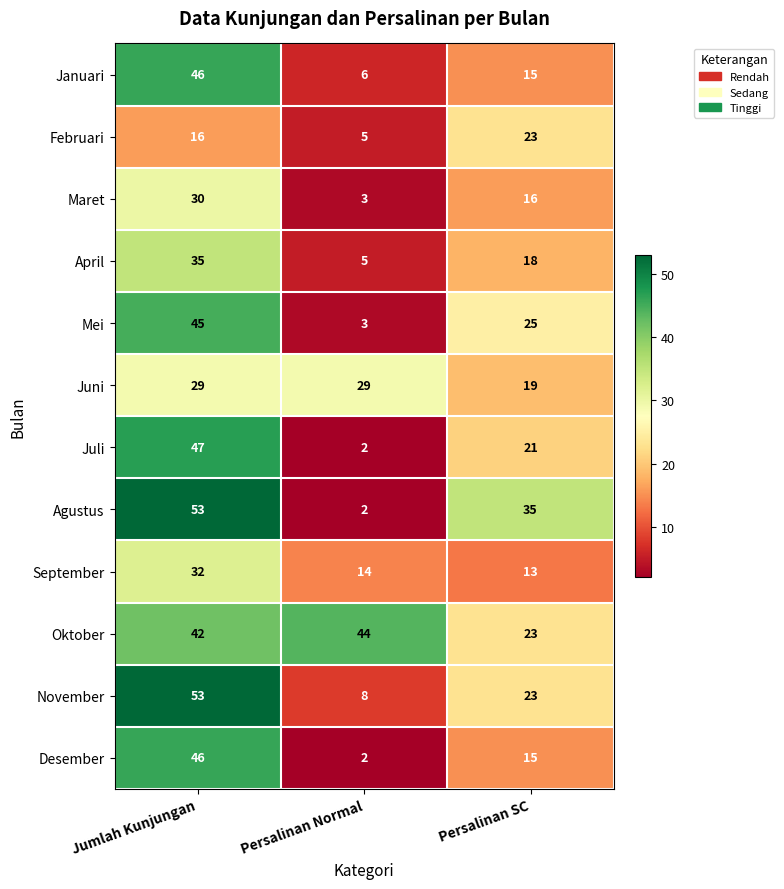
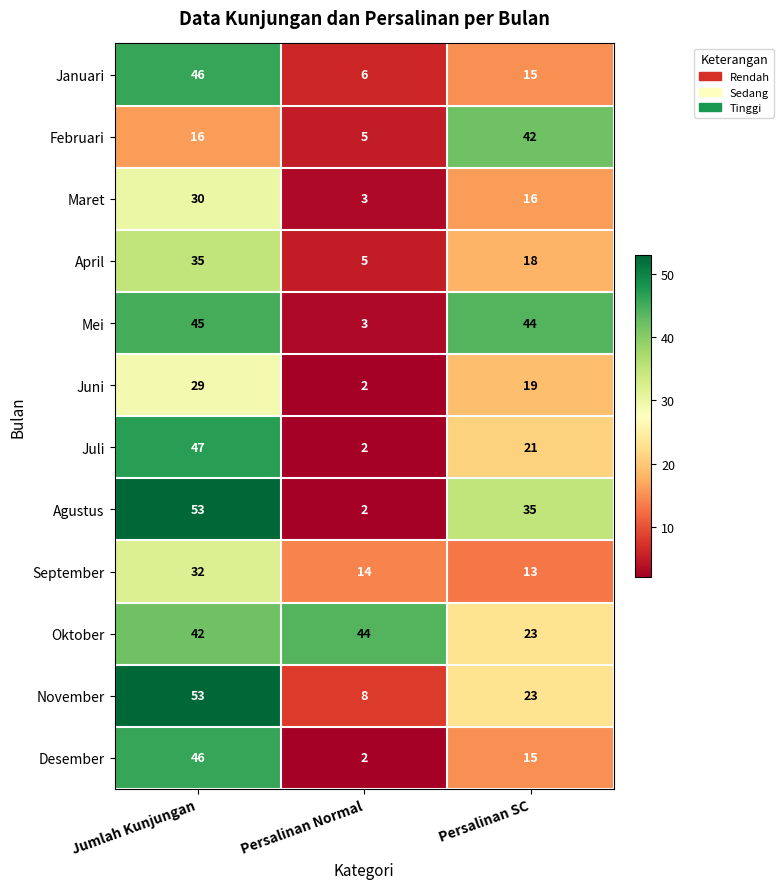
  {
    "Januari": {
      "Jumlah Kunjungan": 46,
      "Persalinan Normal": 6,
      "Persalinan SC": 15
    },
    "Februari": {
      "Jumlah Kunjungan": 16,
      "Persalinan Normal": 5,
-     "Persalinan SC": 23
+     "Persalinan SC": 42
    },
    "Maret": {
      "Jumlah Kunjungan": 30,
      "Persalinan Normal": 3,
      "Persalinan SC": 16
    },
    "April": {
      "Jumlah Kunjungan": 35,
      "Persalinan Normal": 5,
      "Persalinan SC": 18
    },
    "Mei": {
      "Jumlah Kunjungan": 45,
      "Persalinan Normal": 3,
-     "Persalinan SC": 25
+     "Persalinan SC": 44
    },
    "Juni": {
      "Jumlah Kunjungan": 29,
-     "Persalinan Normal": 29,
+     "Persalinan Normal": 2,
      "Persalinan SC": 19
    },
    "Juli": {
      "Jumlah Kunjungan": 47,
      "Persalinan Normal": 2,
      "Persalinan SC": 21
    },
    "Agustus": {
      "Jumlah Kunjungan": 53,
      "Persalinan Normal": 2,
      "Persalinan SC": 35
    },
    "September": {
      "Jumlah Kunjungan": 32,
      "Persalinan Normal": 14,
      "Persalinan SC": 13
    },
    "Oktober": {
      "Jumlah Kunjungan": 42,
      "Persalinan Normal": 44,
      "Persalinan SC": 23
    },
    "November": {
      "Jumlah Kunjungan": 53,
      "Persalinan Normal": 8,
      "Persalinan SC": 23
    },
    "Desember": {
      "Jumlah Kunjungan": 46,
      "Persalinan Normal": 2,
      "Persalinan SC": 15
    }
  }
